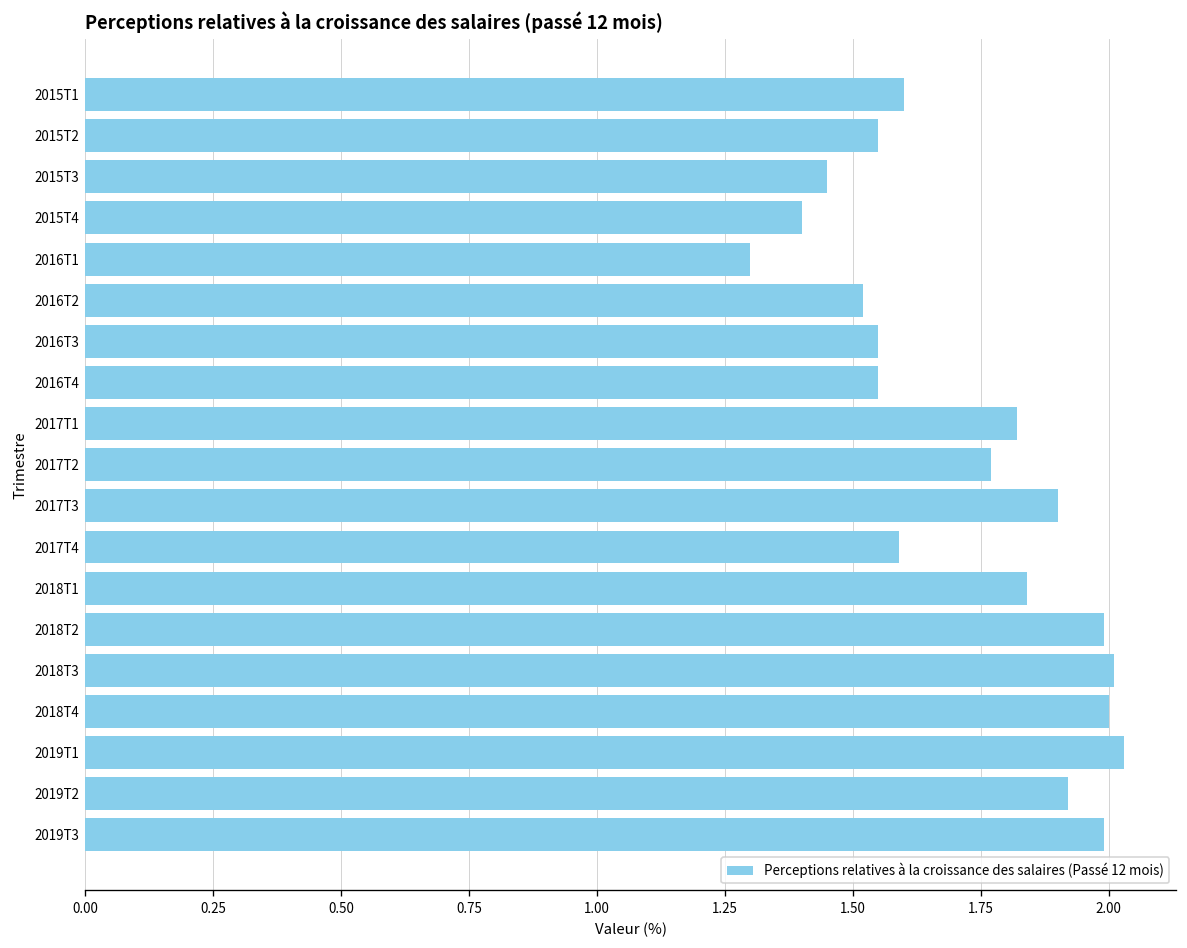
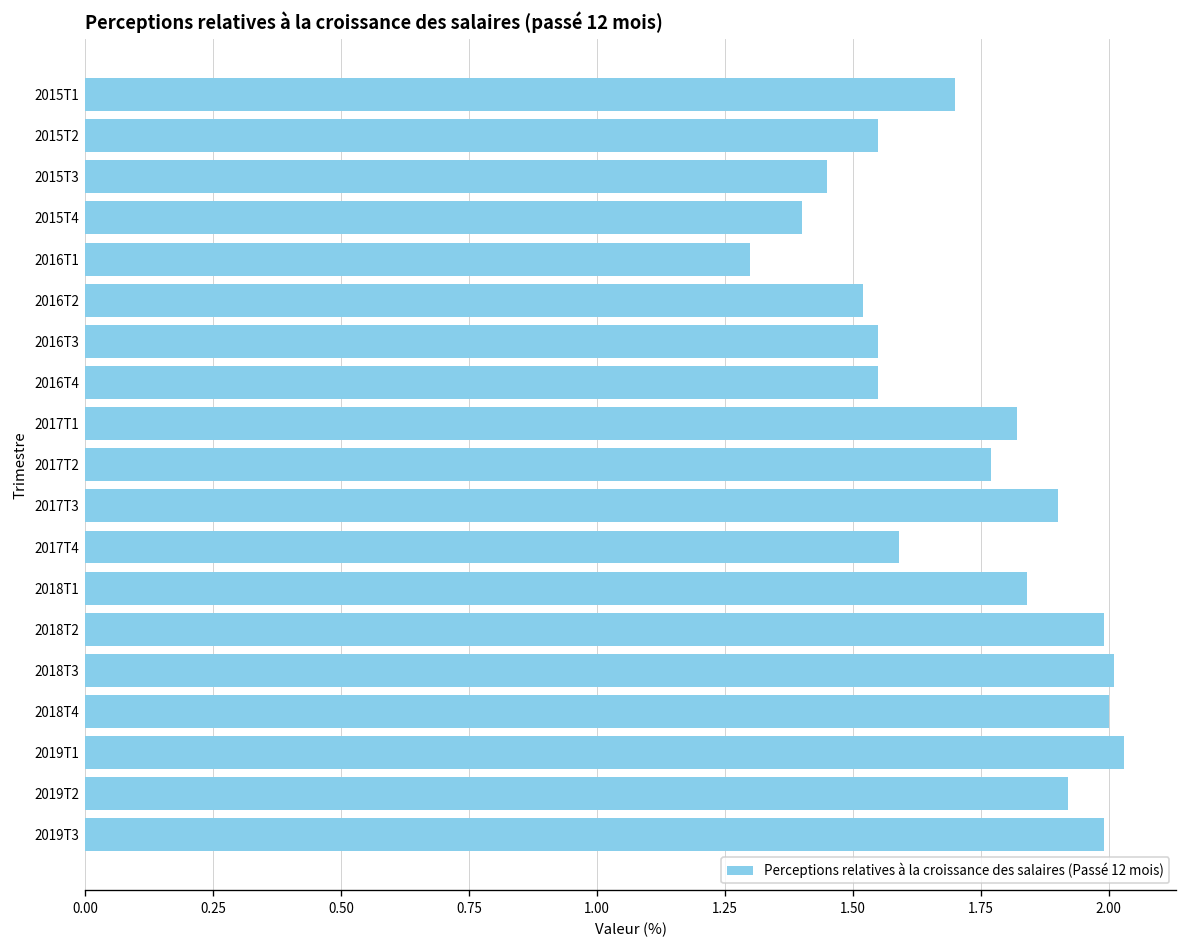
  {
-   "2015T1": 1.6,
+   "2015T1": 1.7,
    "2015T2": 1.55,
    "2015T3": 1.45,
    "2015T4": 1.4,
    "2016T1": 1.3,
    "2016T2": 1.52,
    "2016T3": 1.55,
    "2016T4": 1.55,
    "2017T1": 1.82,
    "2017T2": 1.77,
    "2017T3": 1.9,
    "2017T4": 1.59,
    "2018T1": 1.84,
    "2018T2": 1.99,
    "2018T3": 2.01,
    "2018T4": 2.0,
    "2019T1": 2.03,
    "2019T2": 1.92,
    "2019T3": 1.99
  }
